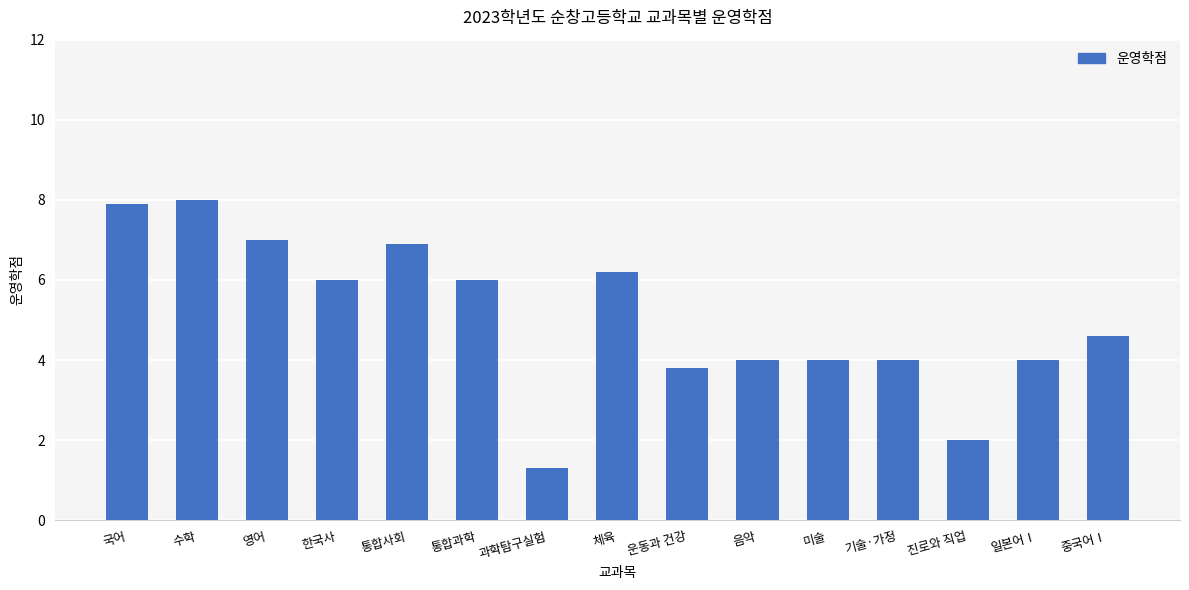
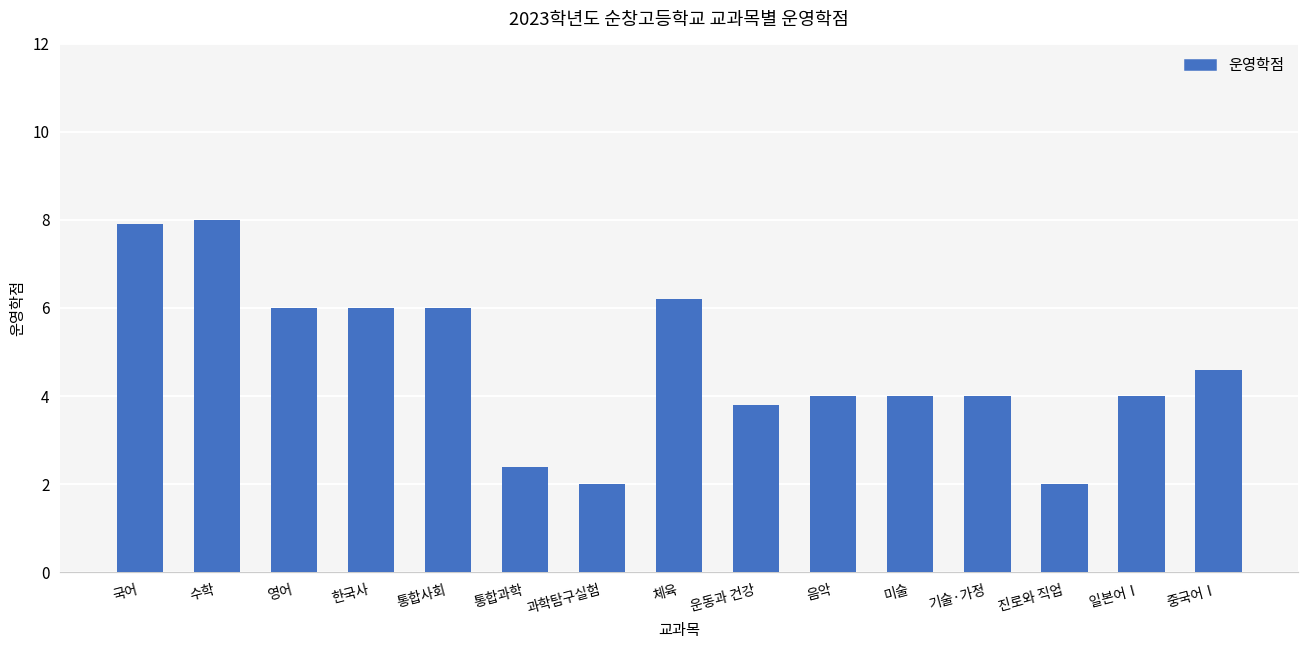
  {
    "국어": 7.9,
    "수학": 8.0,
-   "영어": 7,
+   "영어": 6,
    "한국사": 6.0,
-   "통합사회": 6.9,
-   "통합과학": 6.0,
-   "과학탐구실험": 1.3,
+   "통합사회": 6.0,
+   "통합과학": 2.4,
+   "과학탐구실험": 2.0,
    "체육": 6.2,
    "운동과 건강": 3.8,
    "음악": 4.0,
    "미술": 4.0,
    "기술·가정": 4.0,
    "진로와 직업": 2.0,
    "일본어Ⅰ": 4.0,
    "중국어Ⅰ": 4.6
  }
